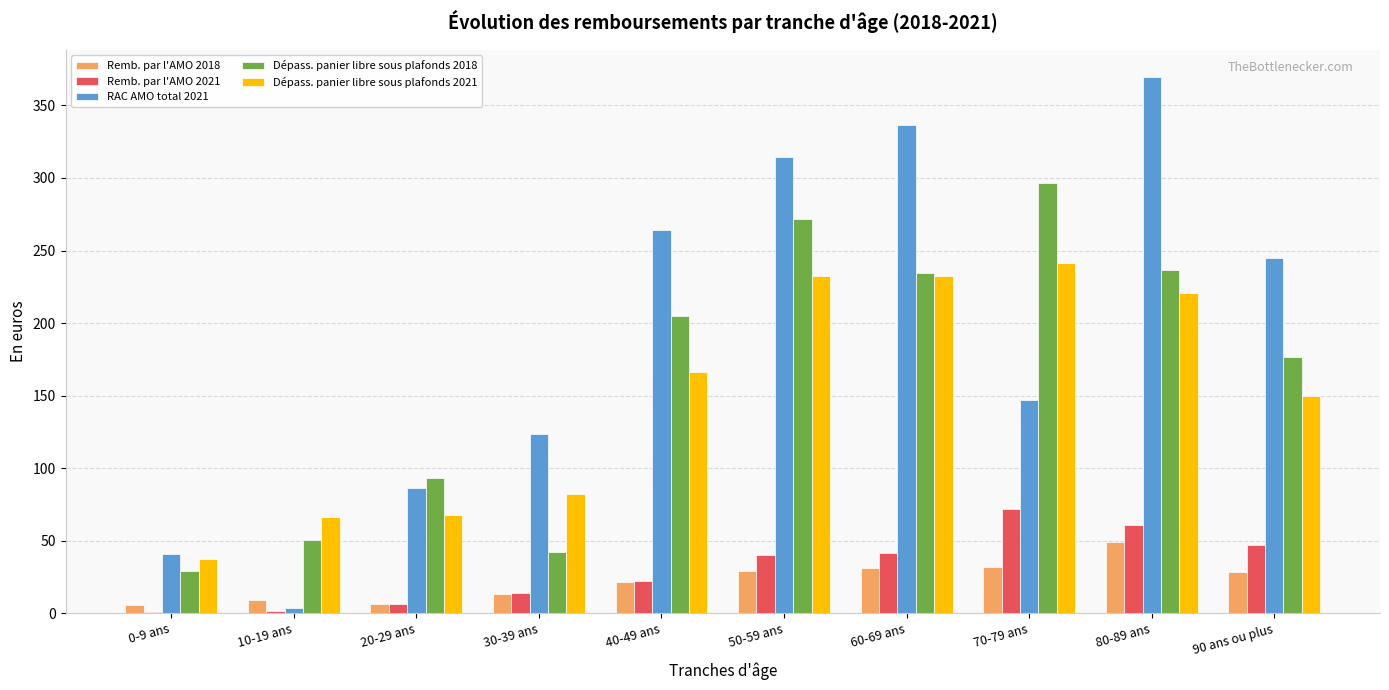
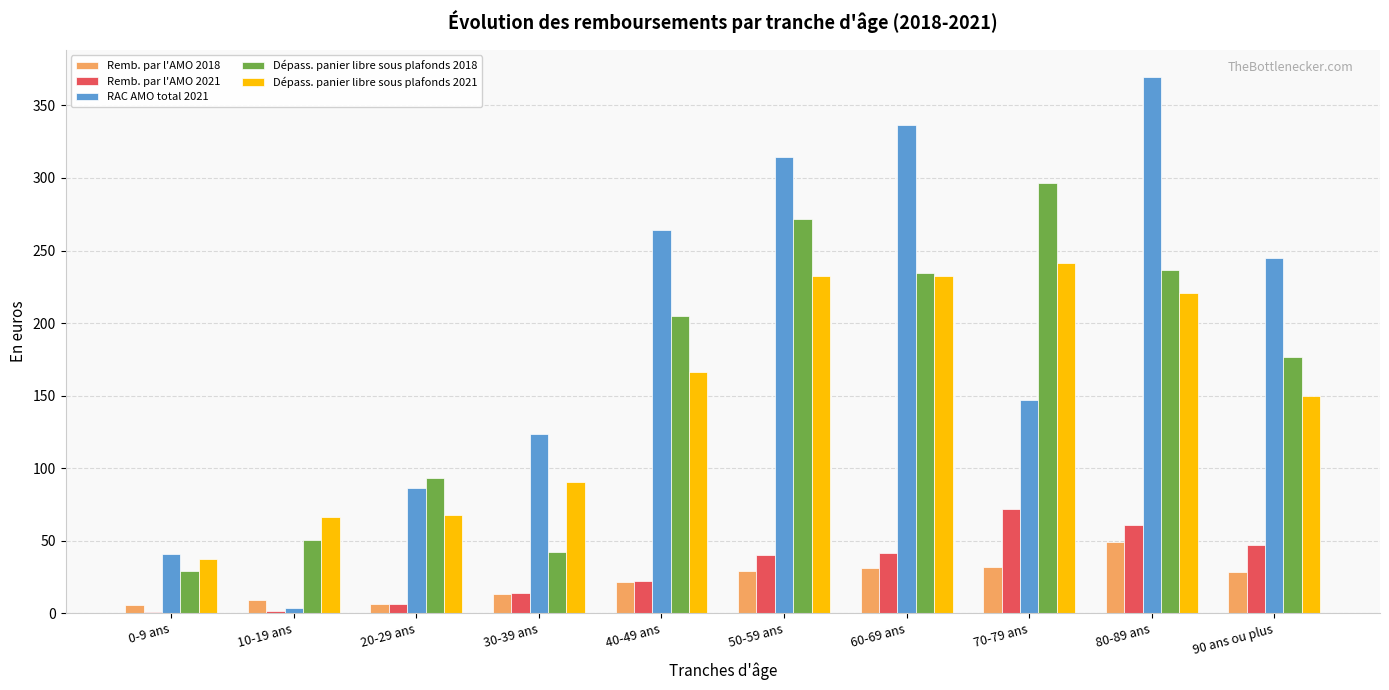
  {
    "Remb. par l'AMO 2018": {
      "0-9 ans": 6,
      "10-19 ans": 9,
      "20-29 ans": 6,
      "30-39 ans": 13,
      "40-49 ans": 22,
      "50-59 ans": 30,
      "60-69 ans": 31,
      "70-79 ans": 32,
      "80-89 ans": 49,
      "90 ans ou plus": 29
    },
    "Remb. par l'AMO 2021": {
      "10-19 ans": 2,
      "20-29 ans": 7,
      "30-39 ans": 14,
      "40-49 ans": 22,
      "50-59 ans": 41,
      "60-69 ans": 42,
      "70-79 ans": 72,
      "80-89 ans": 61,
      "90 ans ou plus": 47
    },
    "RAC AMO total 2021": {
      "0-9 ans": 41,
      "10-19 ans": 4,
      "20-29 ans": 87,
      "30-39 ans": 124,
      "40-49 ans": 264,
      "50-59 ans": 314,
      "60-69 ans": 337,
      "70-79 ans": 147,
      "80-89 ans": 370,
      "90 ans ou plus": 245
    },
    "Dépass. panier libre sous plafonds 2018": {
      "0-9 ans": 29,
      "10-19 ans": 51,
      "20-29 ans": 93,
      "30-39 ans": 42,
      "40-49 ans": 205,
      "50-59 ans": 272,
      "60-69 ans": 235,
      "70-79 ans": 297,
      "80-89 ans": 237,
      "90 ans ou plus": 177
    },
    "Dépass. panier libre sous plafonds 2021": {
      "0-9 ans": 37,
      "10-19 ans": 66,
      "20-29 ans": 68,
-     "30-39 ans": 82,
+     "30-39 ans": 91,
      "40-49 ans": 166,
      "50-59 ans": 232,
      "60-69 ans": 232,
      "70-79 ans": 241,
      "80-89 ans": 221,
      "90 ans ou plus": 150
    }
  }
